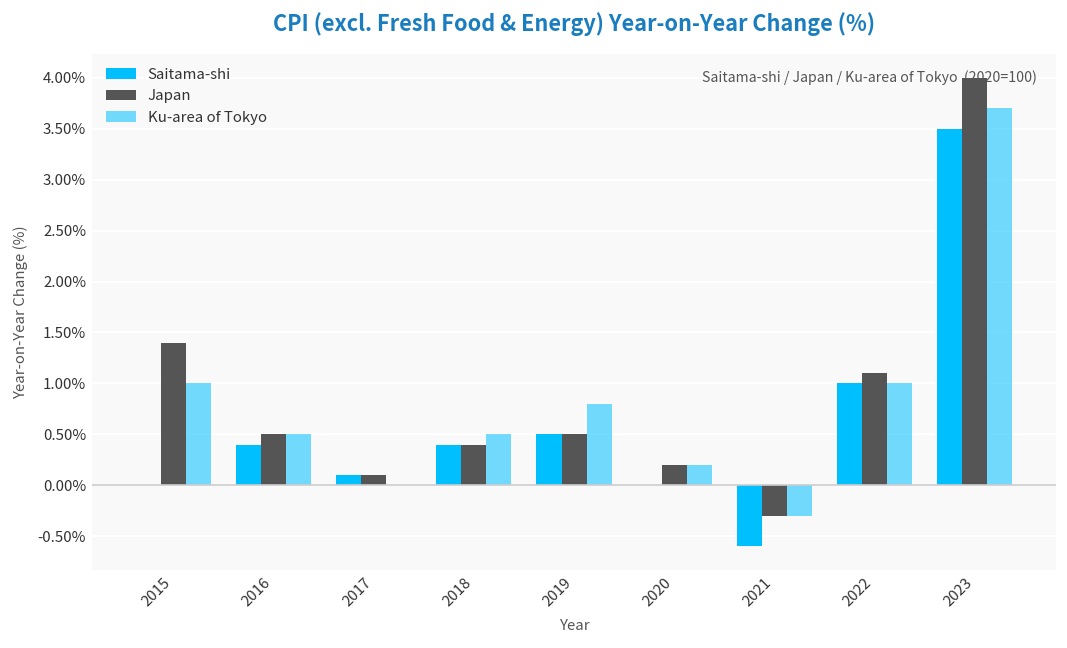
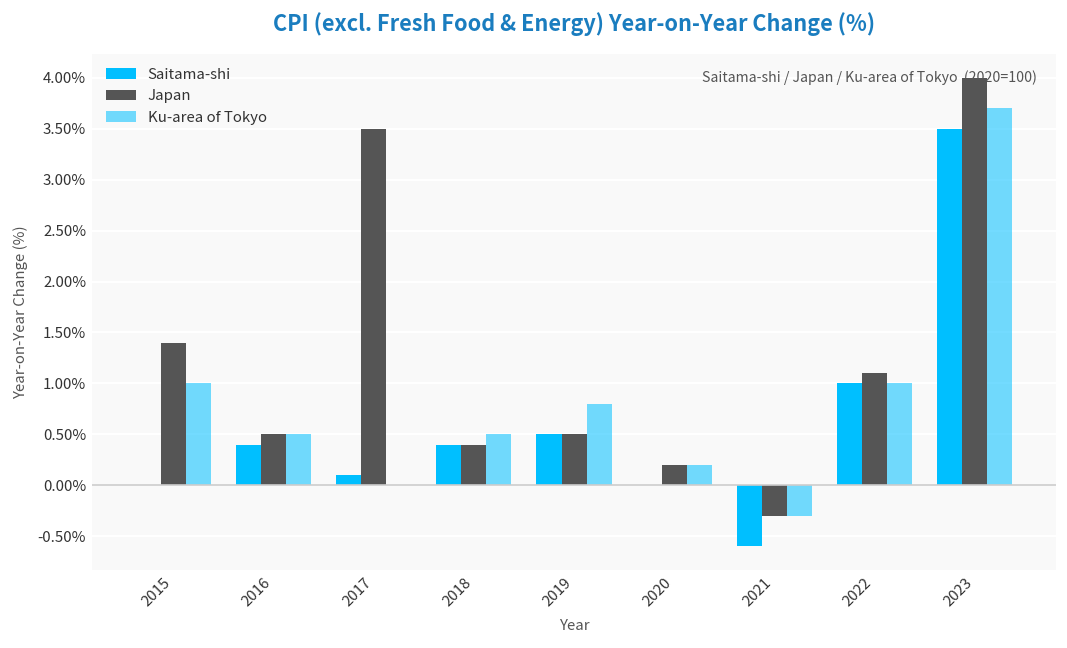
  {
    "Japan": {
      "2015": "1.4%",
      "2016": "0.5%",
-     "2017": "0.1%",
+     "2017": "3.5%",
      "2018": "0.4%",
      "2019": "0.5%",
      "2020": "0.2%",
      "2021": "-0.3%",
      "2022": "1.1%"
    }
  }
